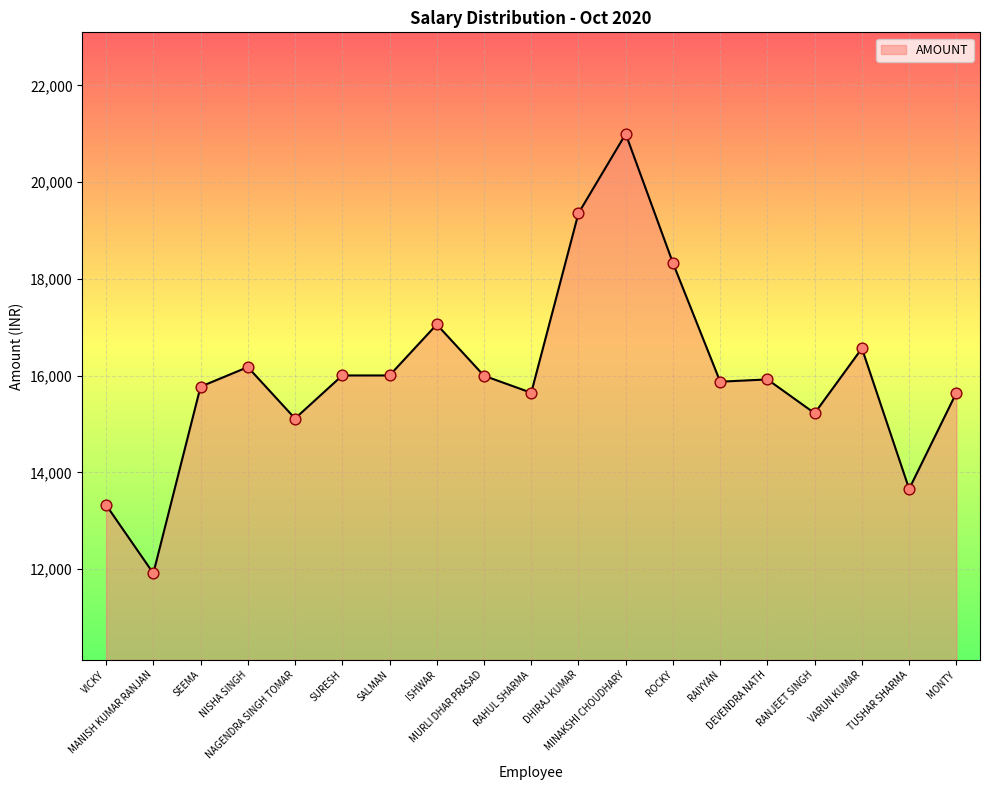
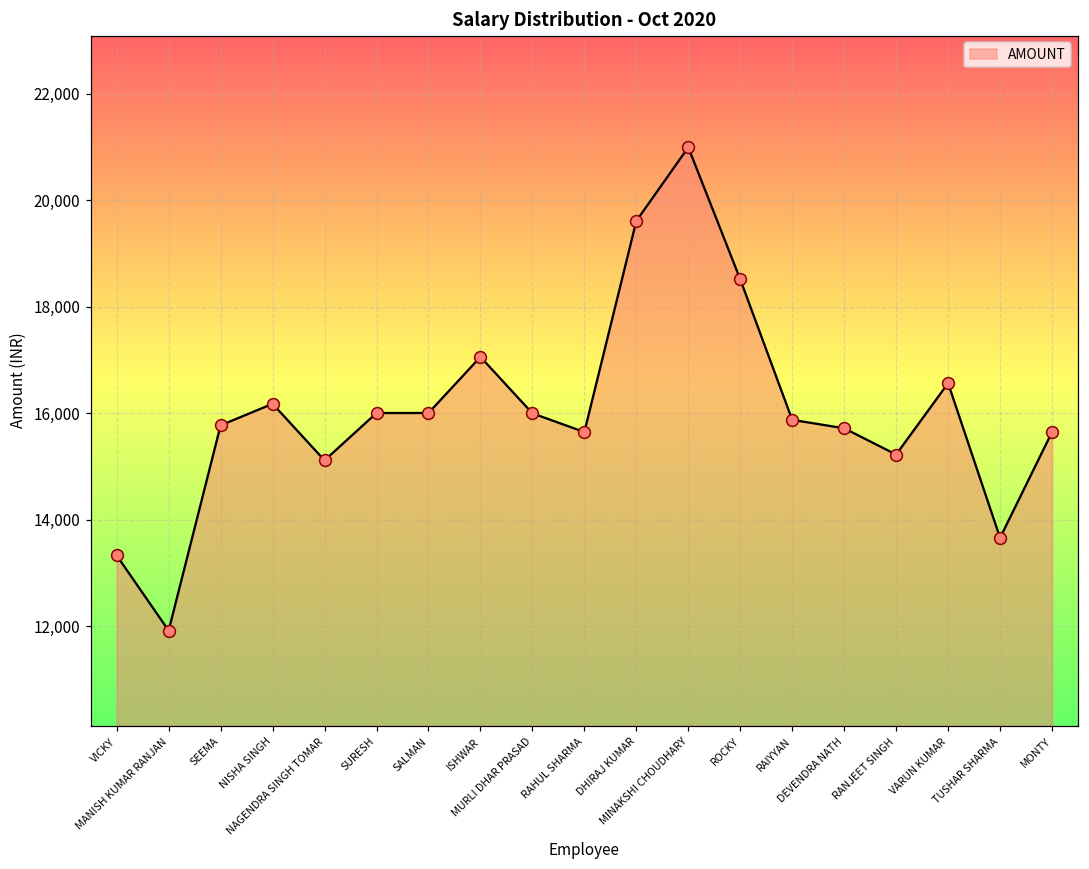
  {
    "VICKY": "13,300",
    "MANISH KUMAR RANJAN": "11,900",
    "SEEMA": "15,800",
    "NISHA SINGH": "16,200",
    "NAGENDRA SINGH TOMAR": "15,100",
    "SURESH": "16,000",
    "SALMAN": "16,000",
    "ISHWAR": "17,100",
    "MURLI DHAR PRASAD": "16,000",
    "RAHUL SHARMA": "15,600",
-   "DHIRAJ KUMAR": "19,400",
+   "DHIRAJ KUMAR": "19,600",
    "MINAKSHI CHOUDHARY": "21,000",
-   "ROCKY": "18,300",
+   "ROCKY": "18,500",
    "RAIYYAN": "15,900",
-   "DEVENDRA NATH": "15,900",
+   "DEVENDRA NATH": "15,700",
    "RANJEET SINGH": "15,200",
    "VARUN KUMAR": "16,600",
    "TUSHAR SHARMA": "13,700",
    "MONTY": "15,600"
  }
